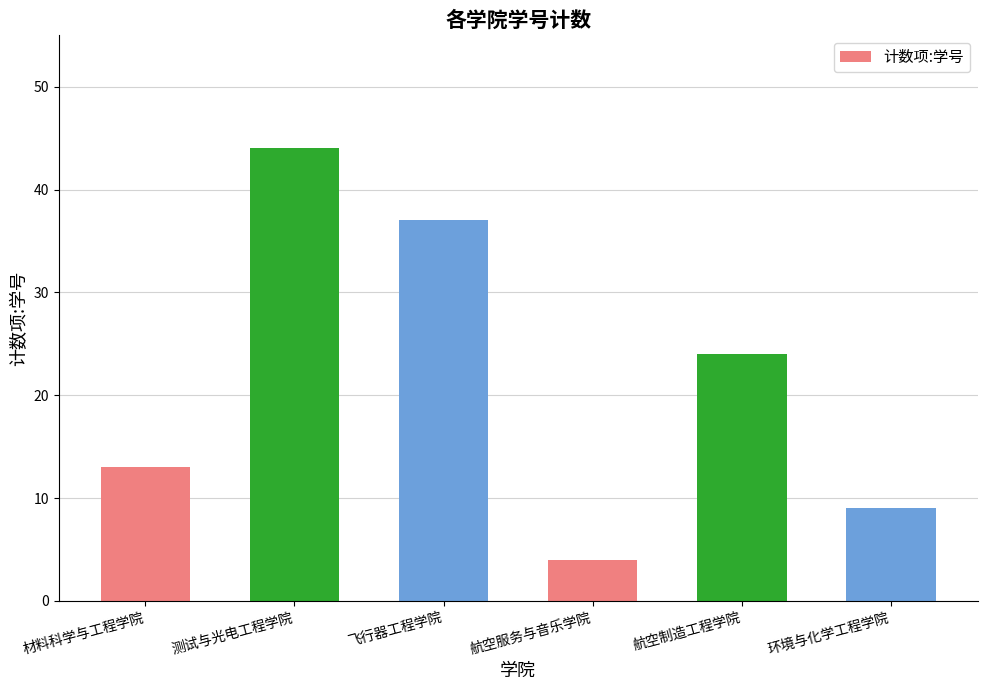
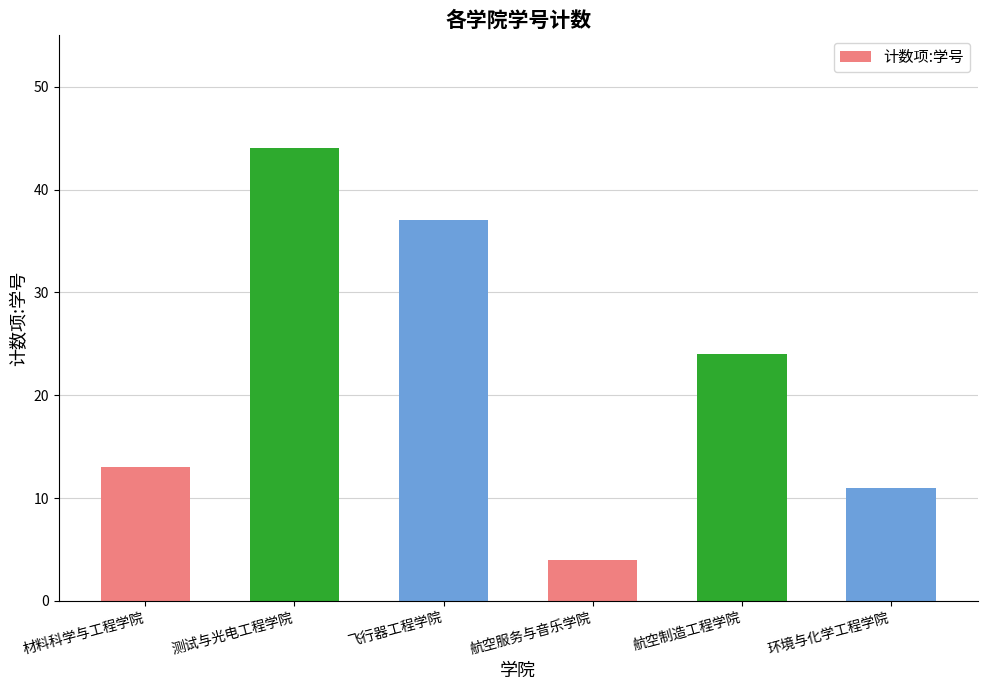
  {
    "材料科学与工程学院": 13,
    "测试与光电工程学院": 44,
    "飞行器工程学院": 37,
    "航空服务与音乐学院": 4,
    "航空制造工程学院": 24,
-   "环境与化学工程学院": 9
+   "环境与化学工程学院": 11
  }
